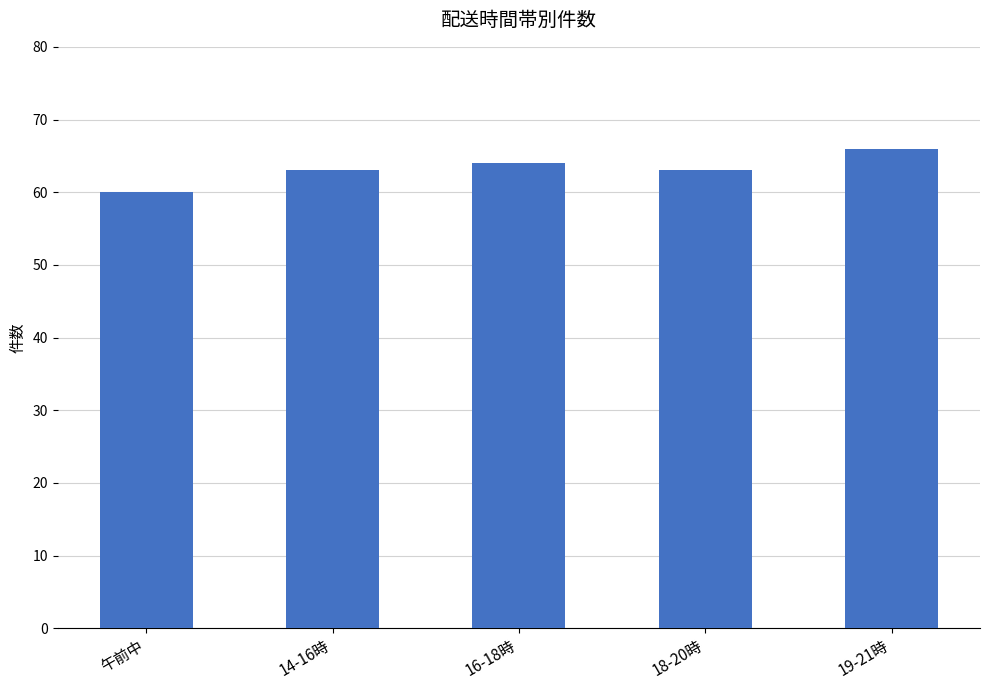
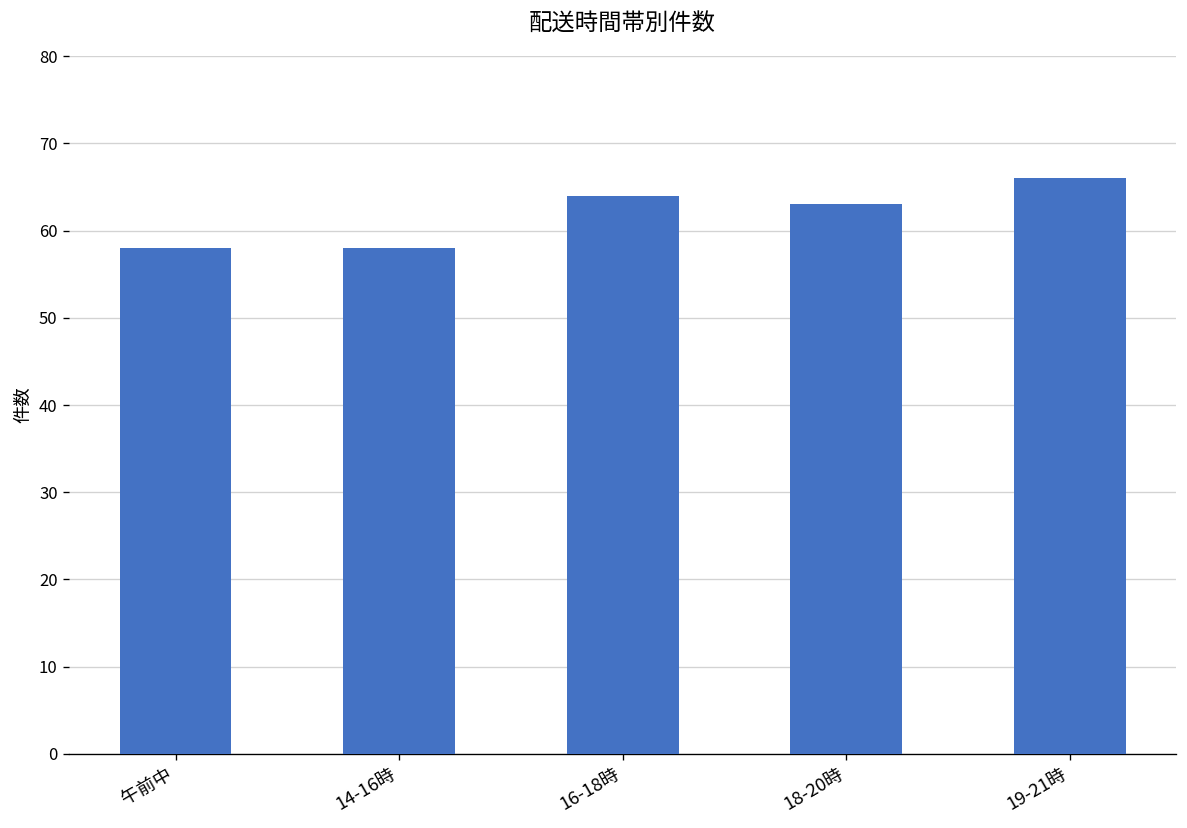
  {
-   "午前中": 60,
-   "14-16時": 63,
+   "午前中": 58,
+   "14-16時": 58,
    "16-18時": 64,
    "18-20時": 63,
    "19-21時": 66
  }
